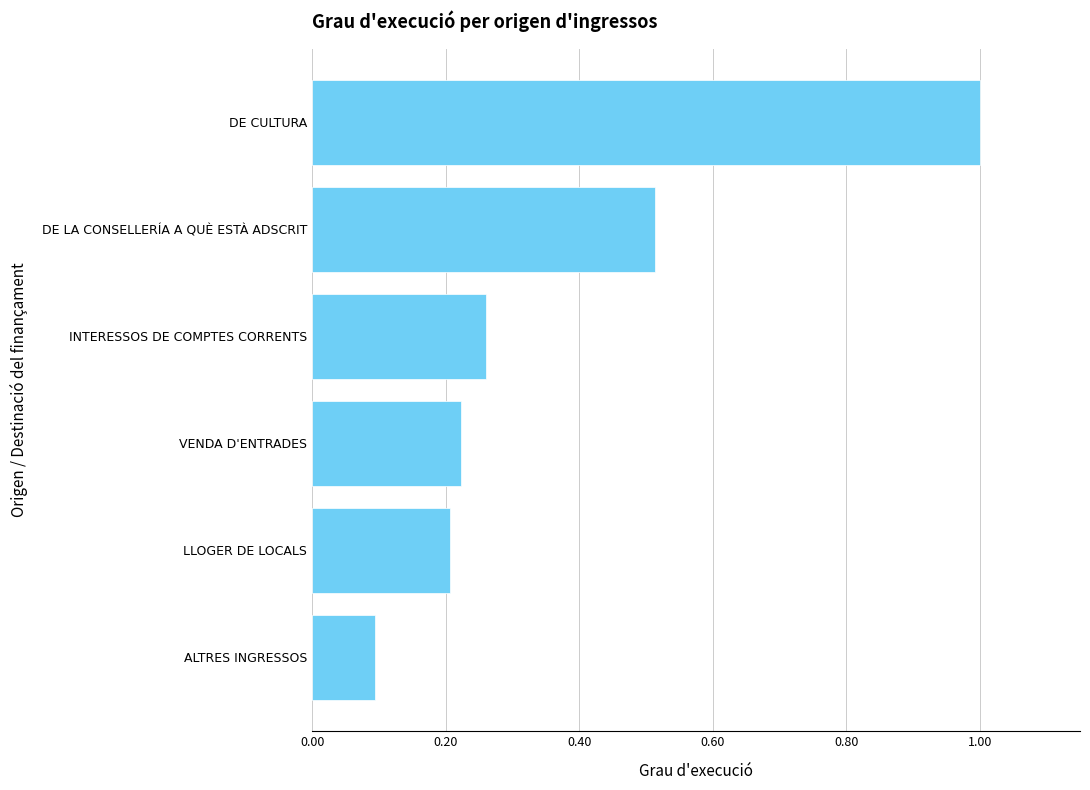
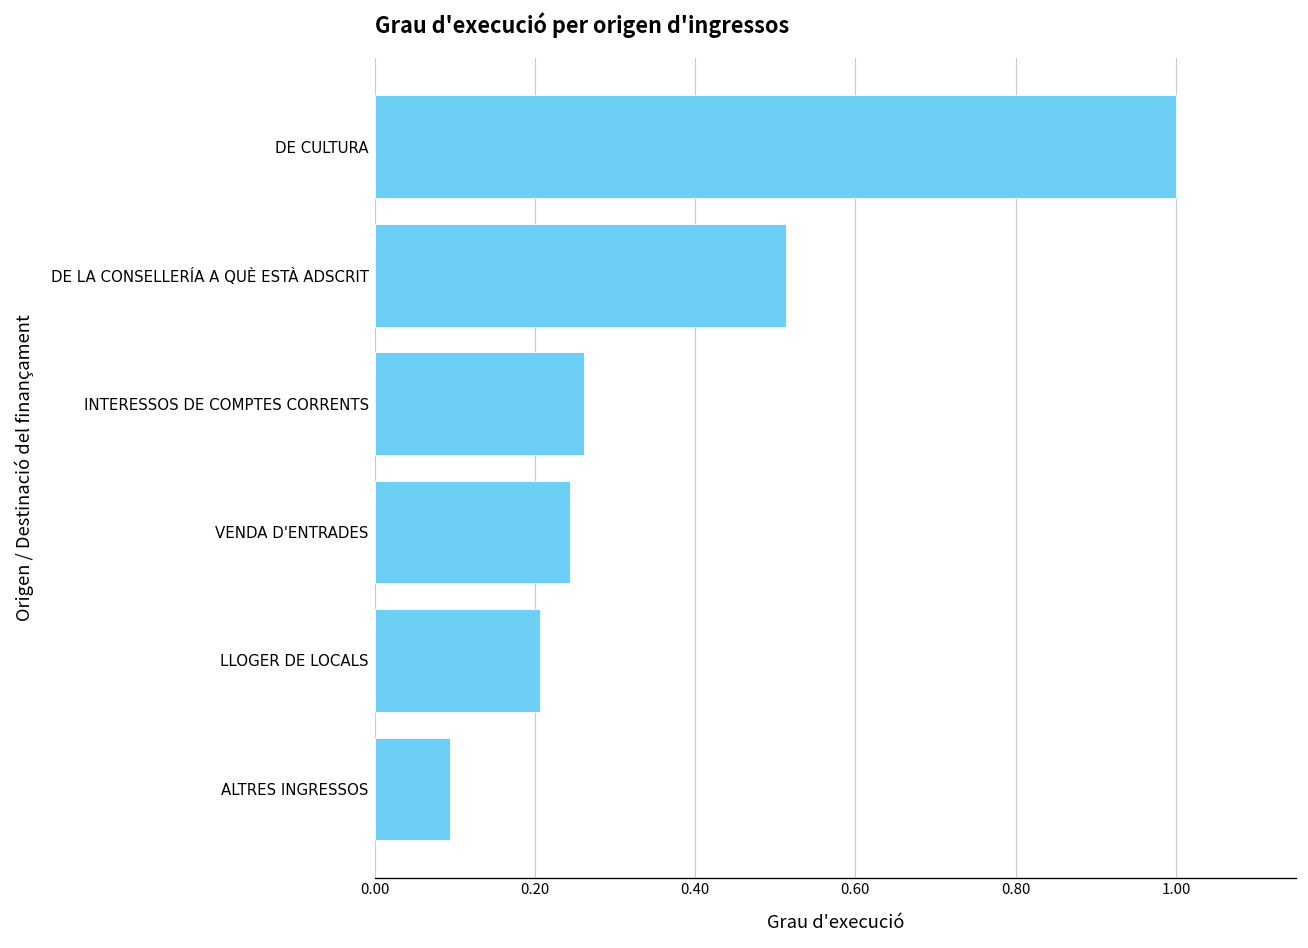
  {
    "DE CULTURA": 1.00,
    "DE LA CONSELLERÍA A QUÈ ESTÀ ADSCRIT": 0.51,
    "INTERESSOS DE COMPTES CORRENTS": 0.26,
-   "VENDA D'ENTRADES": 0.22,
+   "VENDA D'ENTRADES": 0.24,
    "LLOGER DE LOCALS": 0.21,
    "ALTRES INGRESSOS": 0.09
  }
